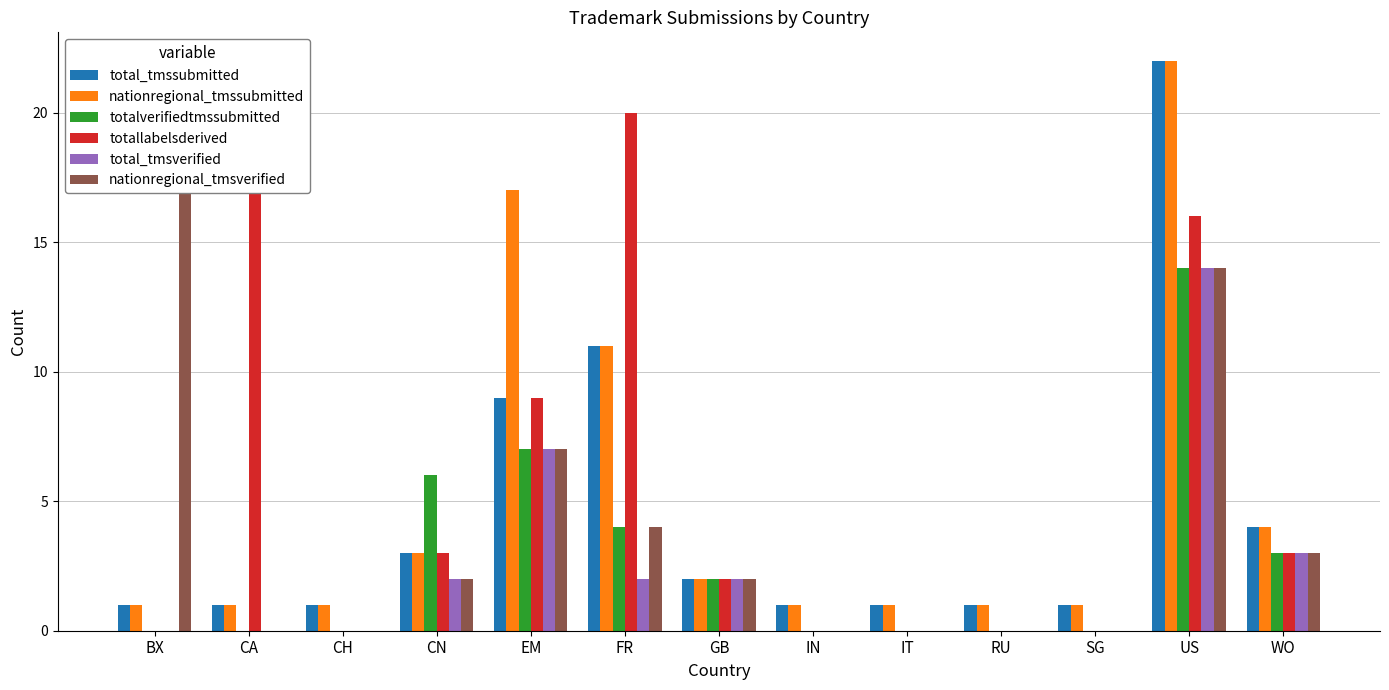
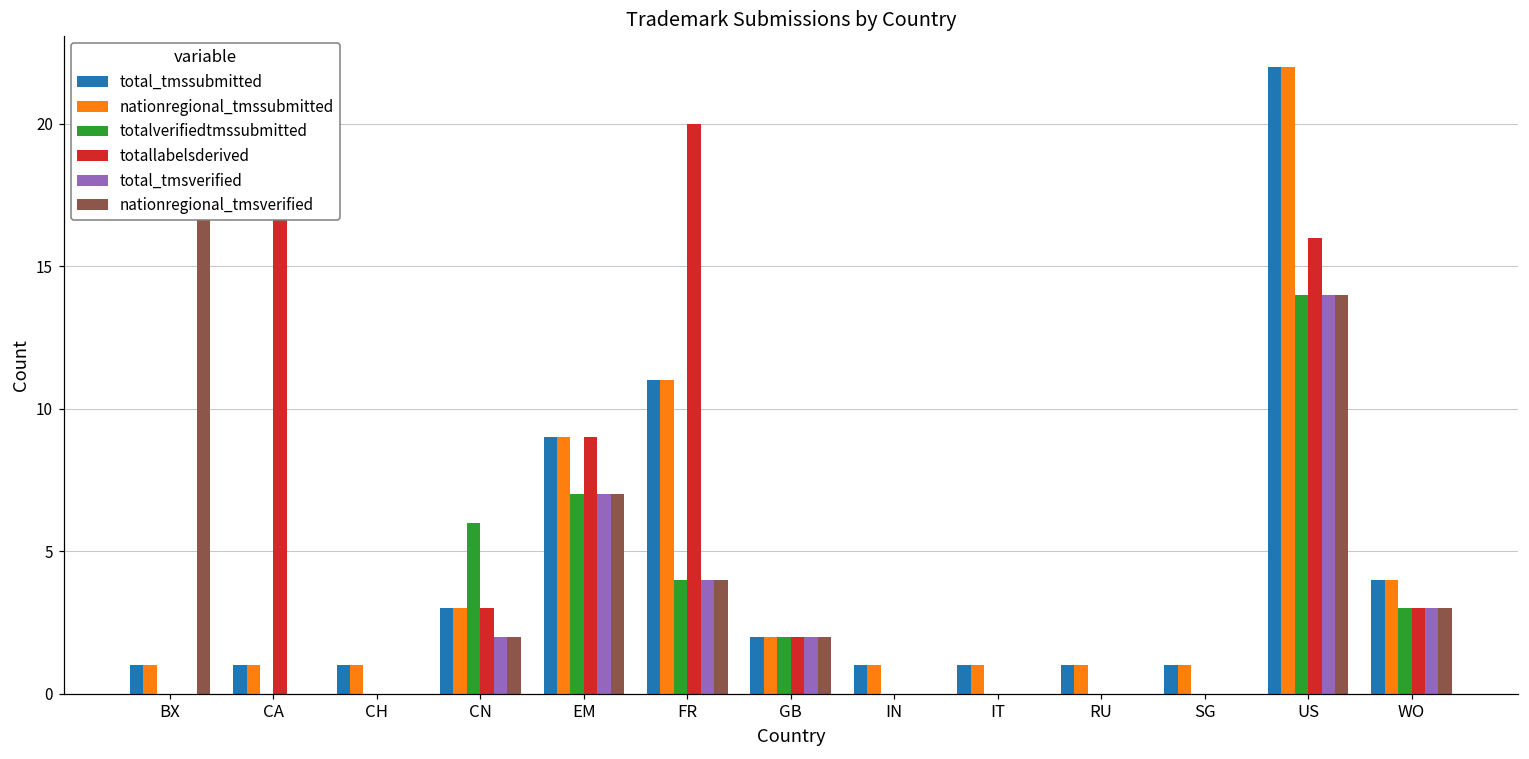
  {
    "total_tmssubmitted": {
      "BX": 1,
      "CA": 1,
      "CH": 1,
      "CN": 3,
      "EM": 9,
      "FR": 11,
      "GB": 2,
      "IN": 1,
      "IT": 1,
      "RU": 1,
      "SG": 1,
      "US": 22,
      "WO": 4
    },
    "nationregional_tmssubmitted": {
      "BX": 1,
      "CA": 1,
      "CH": 1,
      "CN": 3,
-     "EM": 17,
+     "EM": 9,
      "FR": 11,
      "GB": 2,
      "IN": 1,
      "IT": 1,
      "RU": 1,
      "SG": 1,
      "US": 22,
      "WO": 4
    },
    "totalverifiedtmssubmitted": {
      "BX": 0,
      "CA": 0,
      "CH": 0,
      "CN": 6,
      "EM": 7,
      "FR": 4,
      "GB": 2,
      "IN": 0,
      "IT": 0,
      "RU": 0,
      "SG": 0,
      "US": 14,
      "WO": 3
    },
    "totallabelsderived": {
      "BX": 0,
      "CH": 0,
      "CN": 3,
      "EM": 9,
      "FR": 20,
      "GB": 2,
      "IN": 0,
      "IT": 0,
      "RU": 0,
      "SG": 0,
      "US": 16,
      "WO": 3
    },
    "total_tmsverified": {
      "BX": 0,
      "CA": 0,
      "CH": 0,
      "CN": 2,
      "EM": 7,
-     "FR": 2,
+     "FR": 4,
      "GB": 2,
      "IN": 0,
      "IT": 0,
      "RU": 0,
      "SG": 0,
      "US": 14,
      "WO": 3
    },
    "nationregional_tmsverified": {
      "CA": 0,
      "CH": 0,
      "CN": 2,
      "EM": 7,
      "FR": 4,
      "GB": 2,
      "IN": 0,
      "IT": 0,
      "RU": 0,
      "SG": 0,
      "US": 14,
      "WO": 3
    }
  }
